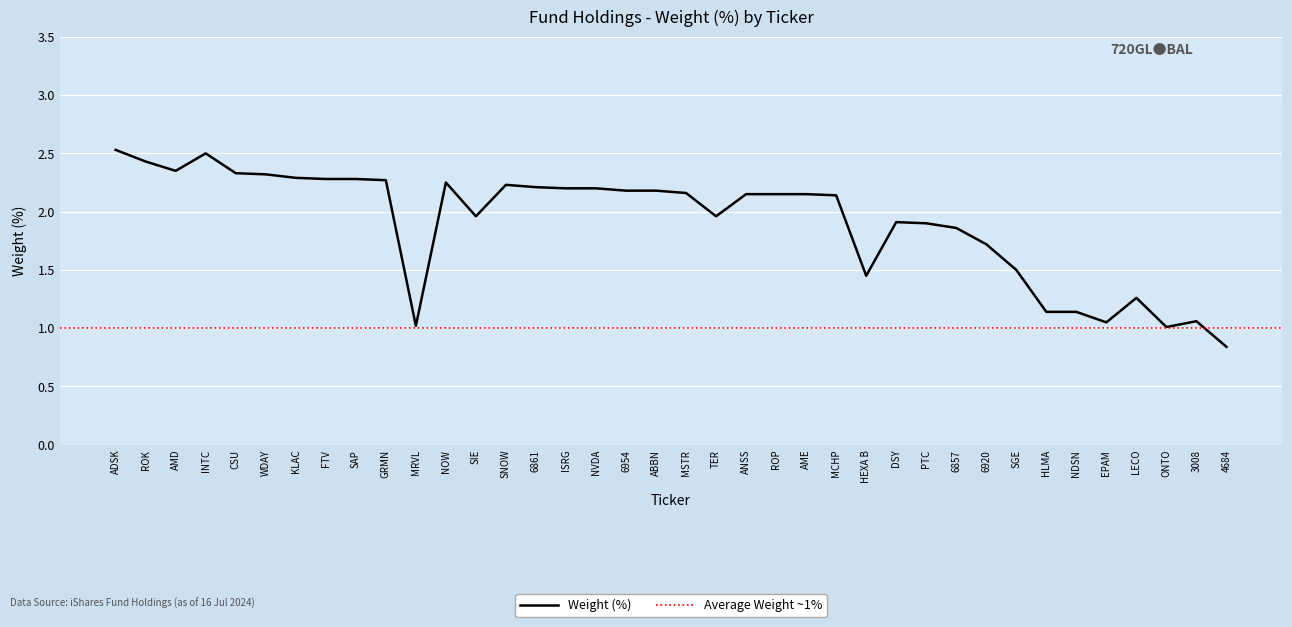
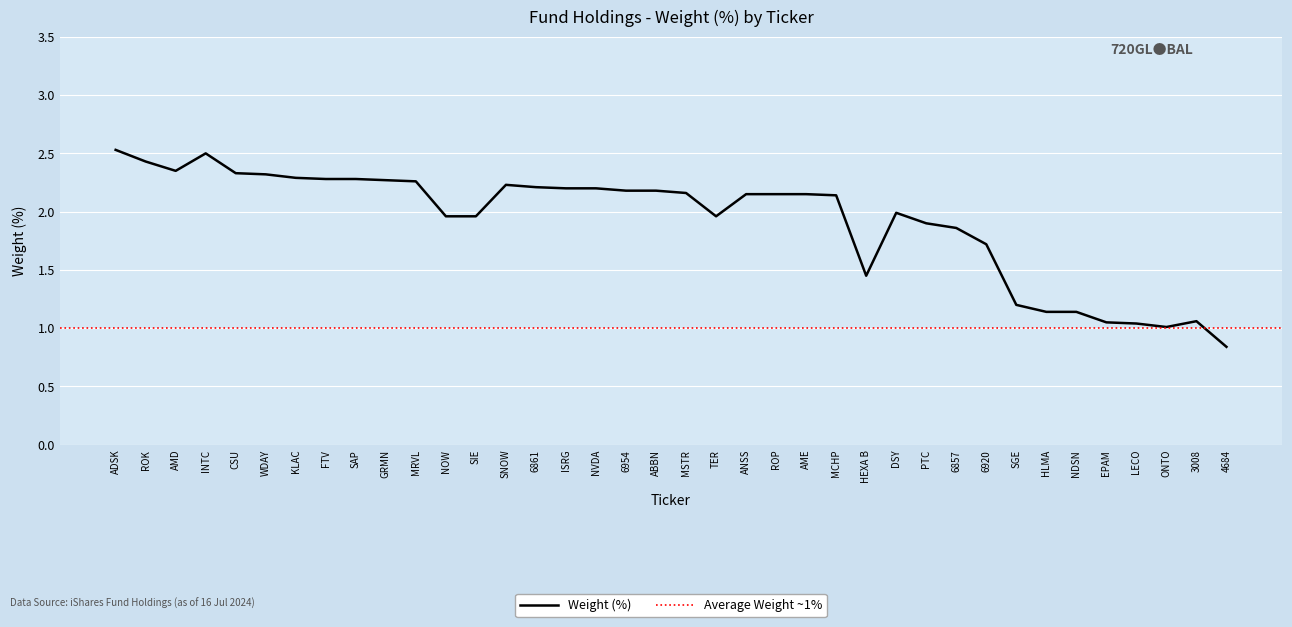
  {
    "ADSK": 2.53,
    "ROK": 2.43,
    "AMD": 2.35,
    "INTC": 2.50,
    "CSU": 2.33,
    "WDAY": 2.32,
    "KLAC": 2.29,
    "FTV": 2.28,
    "SAP": 2.28,
    "GRMN": 2.27,
-   "MRVL": 1.02,
-   "NOW": 2.25,
+   "MRVL": 2.26,
+   "NOW": 1.96,
    "SIE": 1.96,
    "SNOW": 2.23,
    "6861": 2.21,
    "ISRG": 2.20,
    "NVDA": 2.20,
    "6954": 2.18,
    "ABBN": 2.18,
    "MSTR": 2.16,
    "TER": 1.96,
    "ANSS": 2.15,
    "ROP": 2.15,
    "AME": 2.15,
    "MCHP": 2.14,
    "HEXA B": 1.45,
-   "DSY": 1.91,
+   "DSY": 1.99,
    "PTC": 1.90,
    "6857": 1.86,
    "6920": 1.72,
-   "SGE": 1.5,
+   "SGE": 1.2,
    "HLMA": 1.14,
    "NDSN": 1.14,
    "EPAM": 1.05,
-   "LECO": 1.26,
+   "LECO": 1.04,
    "ONTO": 1.01,
    "3008": 1.06,
    "4684": 0.84
  }
